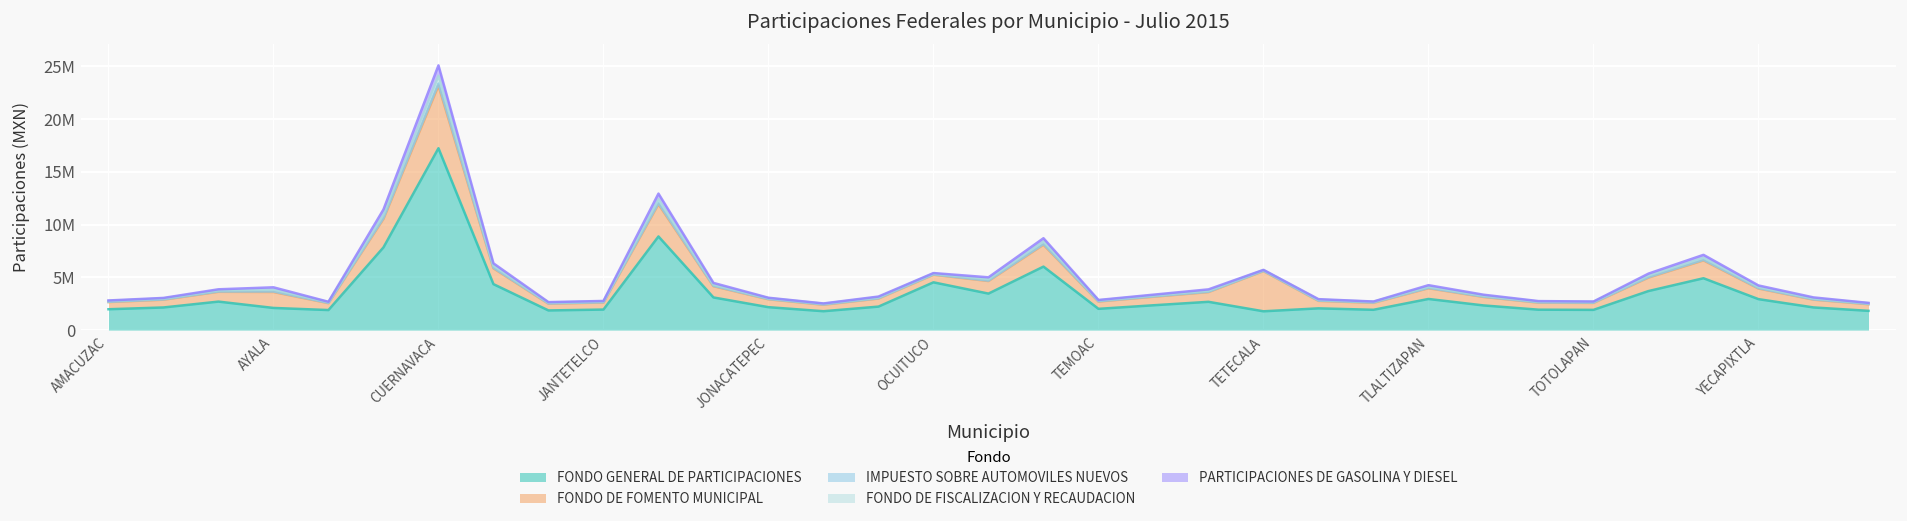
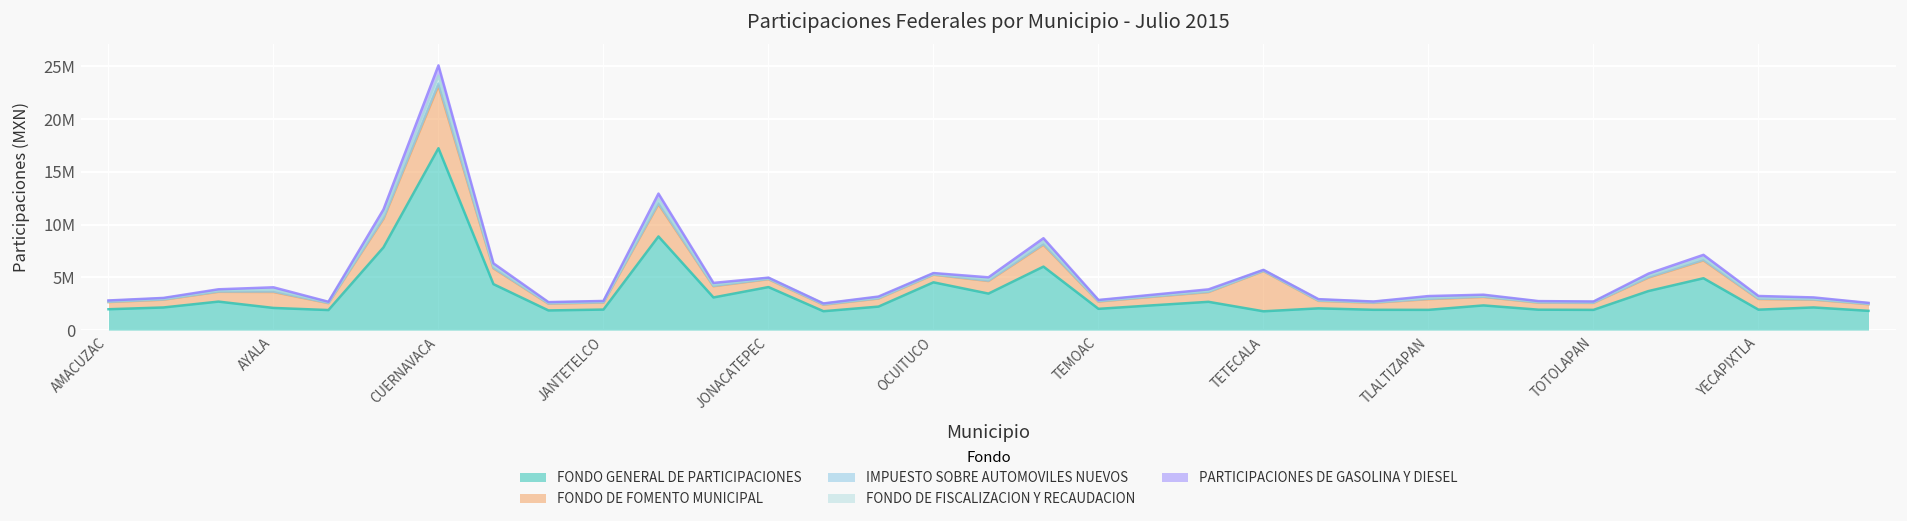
  {
    "FONDO GENERAL DE PARTICIPACIONES": {
      "AMACUZAC": 2000000,
      "AYALA": 2000000,
      "CUERNAVACA": 17000000,
      "JANTETELCO": 2000000,
-     "JONACATEPEC": 2000000,
+     "JONACATEPEC": 4000000,
      "OCUITUCO": 5000000,
      "TEMOAC": 2000000,
      "TETECALA": 2000000,
-     "TLALTIZAPAN": 3000000,
+     "TLALTIZAPAN": 2000000,
      "TOTOLAPAN": 2000000,
-     "YECAPIXTLA": 3000000
+     "YECAPIXTLA": 2000000
    }
  }
